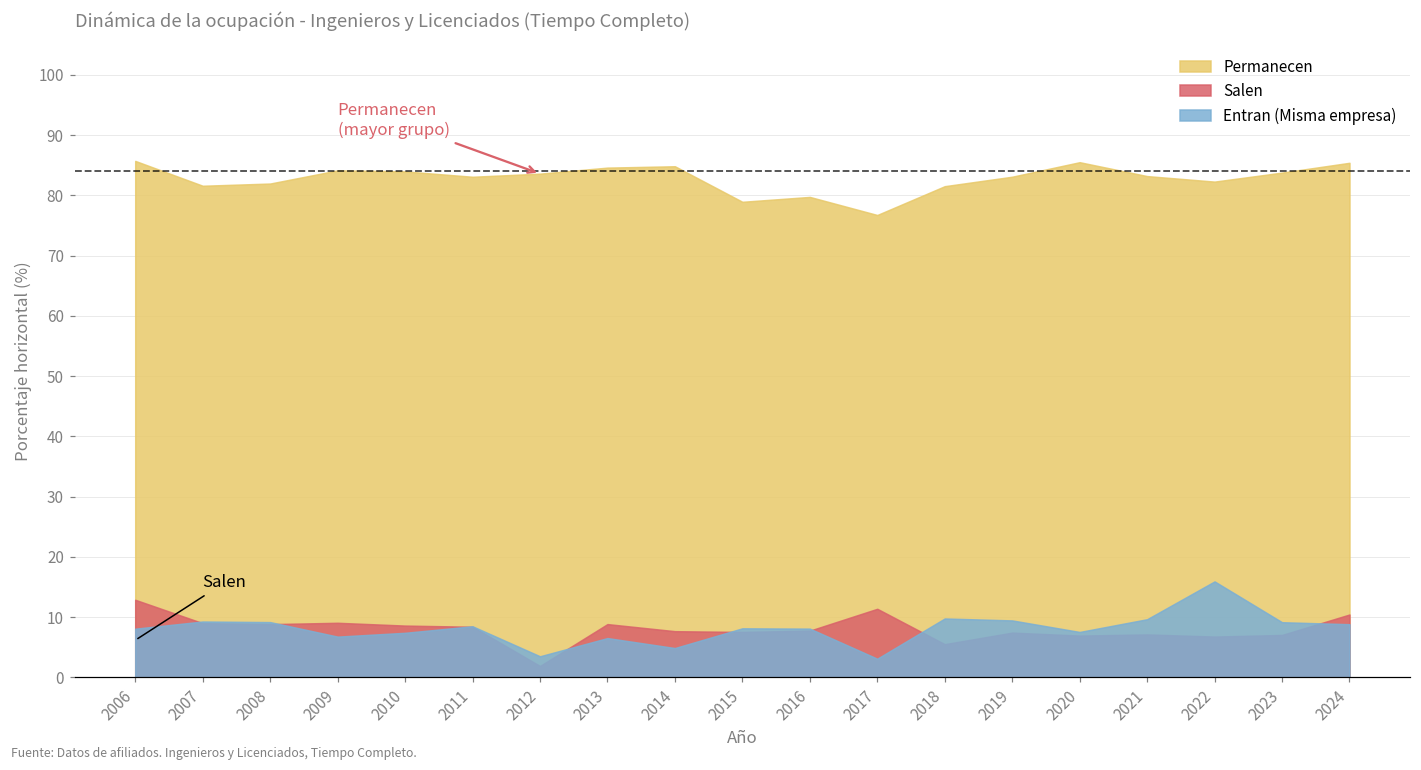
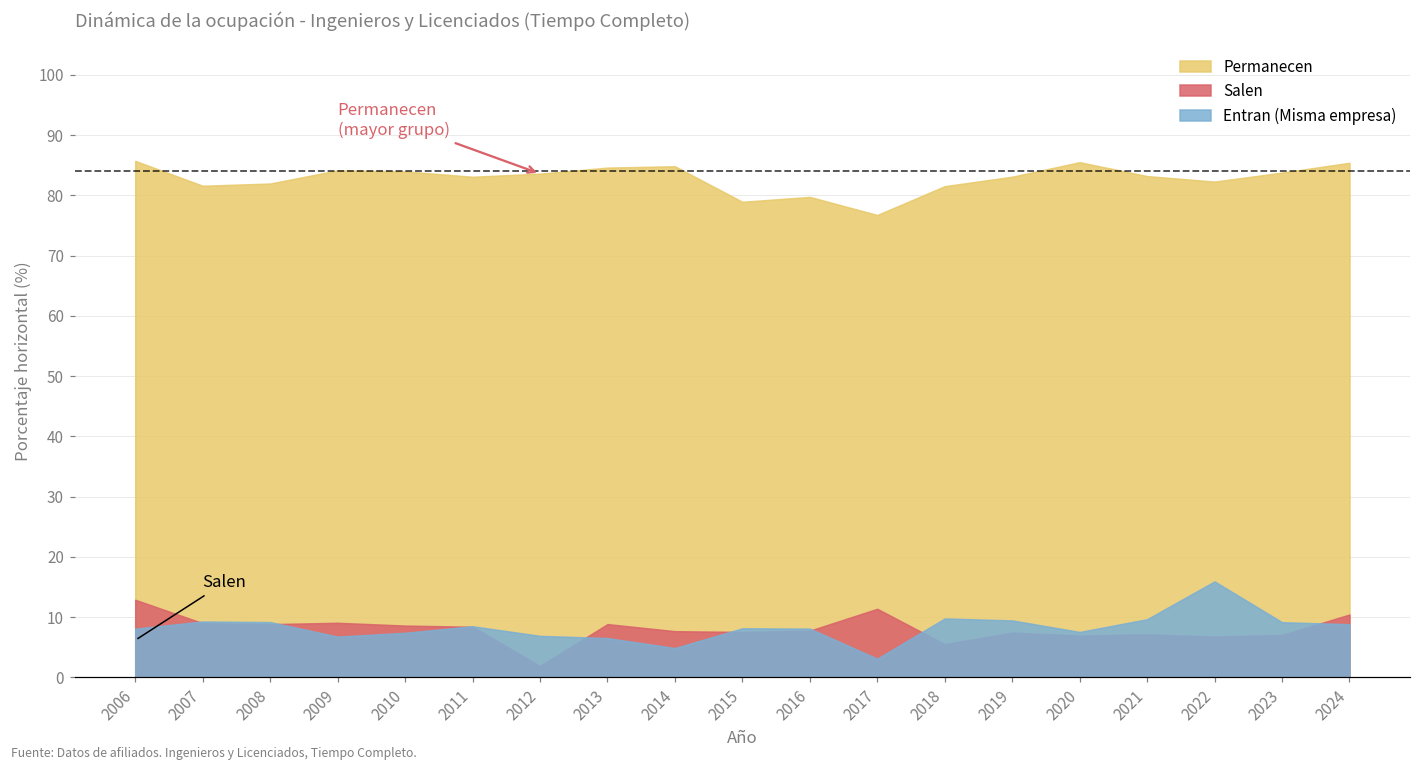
  {
    "Permanecen": {
      "2006": 86,
      "2007": 82,
      "2008": 82,
      "2009": 84,
      "2010": 84,
      "2011": 83,
      "2012": 84,
      "2013": 85,
      "2014": 85,
      "2015": 79,
      "2016": 80,
      "2017": 77,
      "2018": 82,
      "2019": 83,
      "2020": 86,
      "2021": 83,
      "2022": 82,
      "2023": 84,
      "2024": 85
    },
    "Salen": {
      "2006": 13,
      "2009": 9,
      "2010": 9,
      "2012": 2,
      "2013": 9,
      "2014": 8,
      "2015": 8,
      "2017": 11,
      "2018": 6,
      "2019": 7,
      "2020": 7,
      "2021": 7,
      "2022": 7,
      "2023": 7,
      "2024": 10
    },
    "Entran (Misma empresa)": {
      "2006": 8,
      "2009": 7,
      "2010": 7,
-     "2012": 4,
+     "2012": 7,
      "2013": 7,
      "2014": 5,
      "2015": 8,
      "2017": 3,
      "2018": 10,
      "2019": 9,
      "2020": 8,
      "2021": 10,
      "2022": 16,
      "2023": 9,
      "2024": 9
    }
  }
